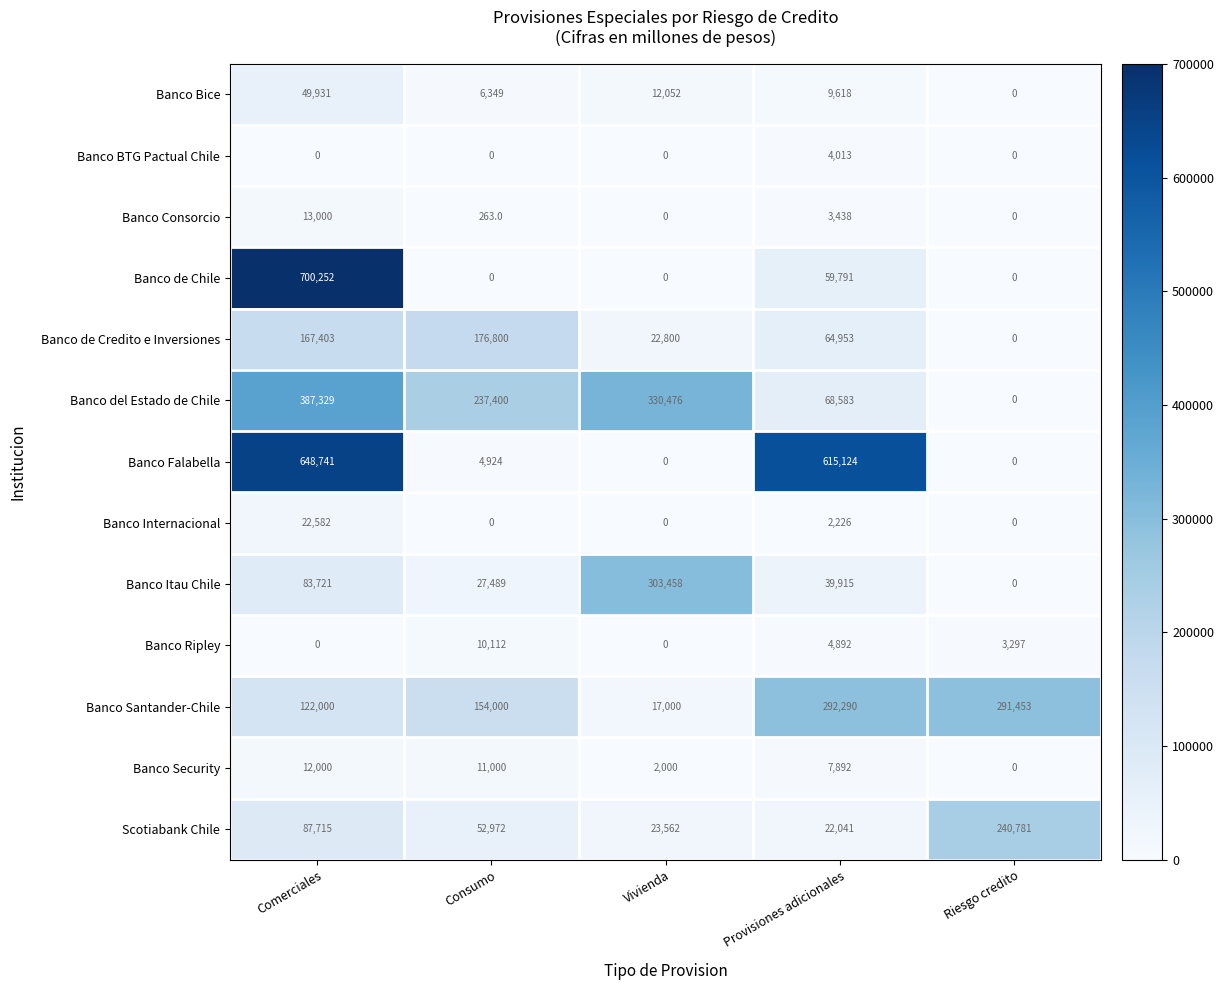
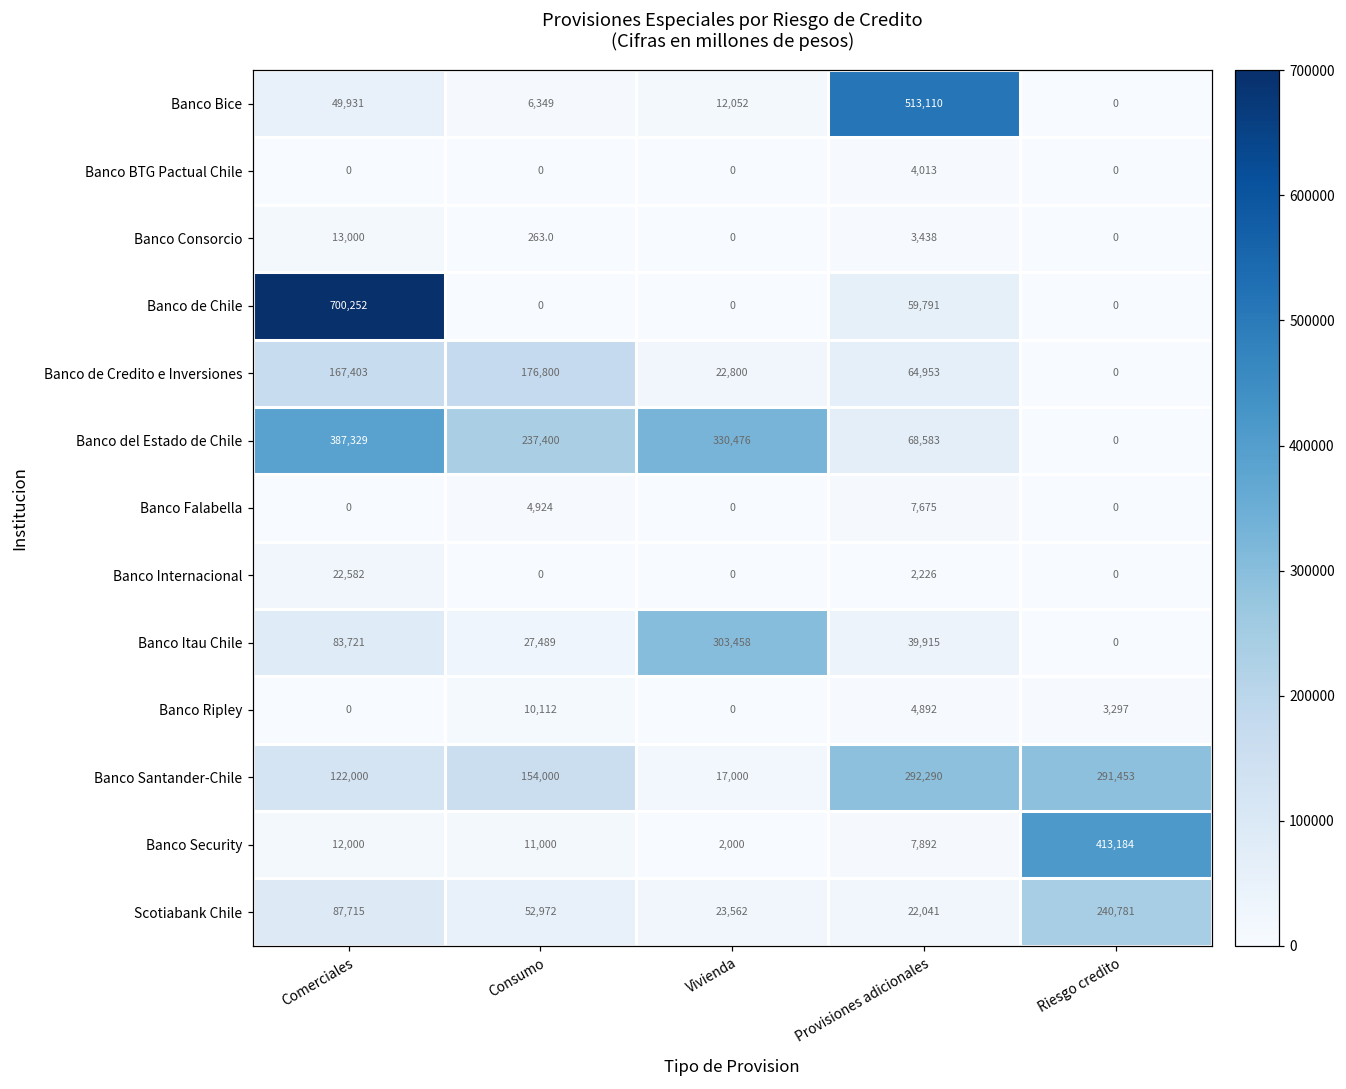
  {
    "Banco Bice": {
      "Comerciales": "49,931",
      "Consumo": "6,349",
      "Vivienda": "12,052",
-     "Provisiones adicionales": "9,618",
+     "Provisiones adicionales": "513,110",
      "Riesgo credito": "0"
    },
    "Banco BTG Pactual Chile": {
      "Comerciales": "0",
      "Consumo": "0",
      "Vivienda": "0",
      "Provisiones adicionales": "4,013",
      "Riesgo credito": "0"
    },
    "Banco Consorcio": {
      "Comerciales": "13,000",
      "Consumo": "263.0",
      "Vivienda": "0",
      "Provisiones adicionales": "3,438",
      "Riesgo credito": "0"
    },
    "Banco de Chile": {
      "Comerciales": "700,252",
      "Consumo": "0",
      "Vivienda": "0",
      "Provisiones adicionales": "59,791",
      "Riesgo credito": "0"
    },
    "Banco de Credito e Inversiones": {
      "Comerciales": "167,403",
      "Consumo": "176,800",
      "Vivienda": "22,800",
      "Provisiones adicionales": "64,953",
      "Riesgo credito": "0"
    },
    "Banco del Estado de Chile": {
      "Comerciales": "387,329",
      "Consumo": "237,400",
      "Vivienda": "330,476",
      "Provisiones adicionales": "68,583",
      "Riesgo credito": "0"
    },
    "Banco Falabella": {
-     "Comerciales": "648,741",
+     "Comerciales": "0",
      "Consumo": "4,924",
      "Vivienda": "0",
-     "Provisiones adicionales": "615,124",
+     "Provisiones adicionales": "7,675",
      "Riesgo credito": "0"
    },
    "Banco Internacional": {
      "Comerciales": "22,582",
      "Consumo": "0",
      "Vivienda": "0",
      "Provisiones adicionales": "2,226",
      "Riesgo credito": "0"
    },
    "Banco Itau Chile": {
      "Comerciales": "83,721",
      "Consumo": "27,489",
      "Vivienda": "303,458",
      "Provisiones adicionales": "39,915",
      "Riesgo credito": "0"
    },
    "Banco Ripley": {
      "Comerciales": "0",
      "Consumo": "10,112",
      "Vivienda": "0",
      "Provisiones adicionales": "4,892",
      "Riesgo credito": "3,297"
    },
    "Banco Santander-Chile": {
      "Comerciales": "122,000",
      "Consumo": "154,000",
      "Vivienda": "17,000",
      "Provisiones adicionales": "292,290",
      "Riesgo credito": "291,453"
    },
    "Banco Security": {
      "Comerciales": "12,000",
      "Consumo": "11,000",
      "Vivienda": "2,000",
      "Provisiones adicionales": "7,892",
-     "Riesgo credito": "0"
+     "Riesgo credito": "413,184"
    },
    "Scotiabank Chile": {
      "Comerciales": "87,715",
      "Consumo": "52,972",
      "Vivienda": "23,562",
      "Provisiones adicionales": "22,041",
      "Riesgo credito": "240,781"
    }
  }
